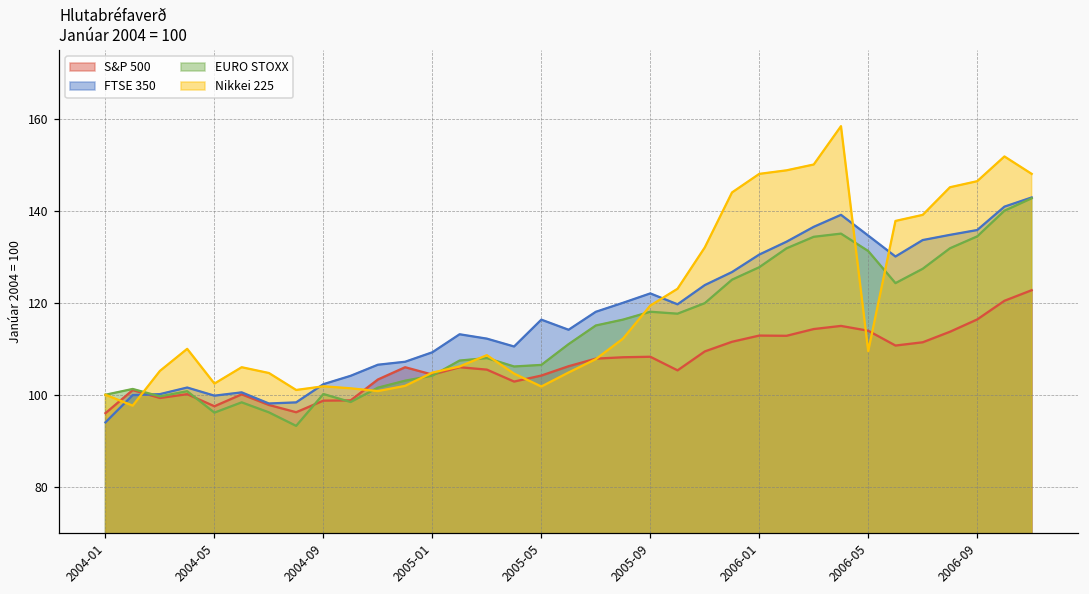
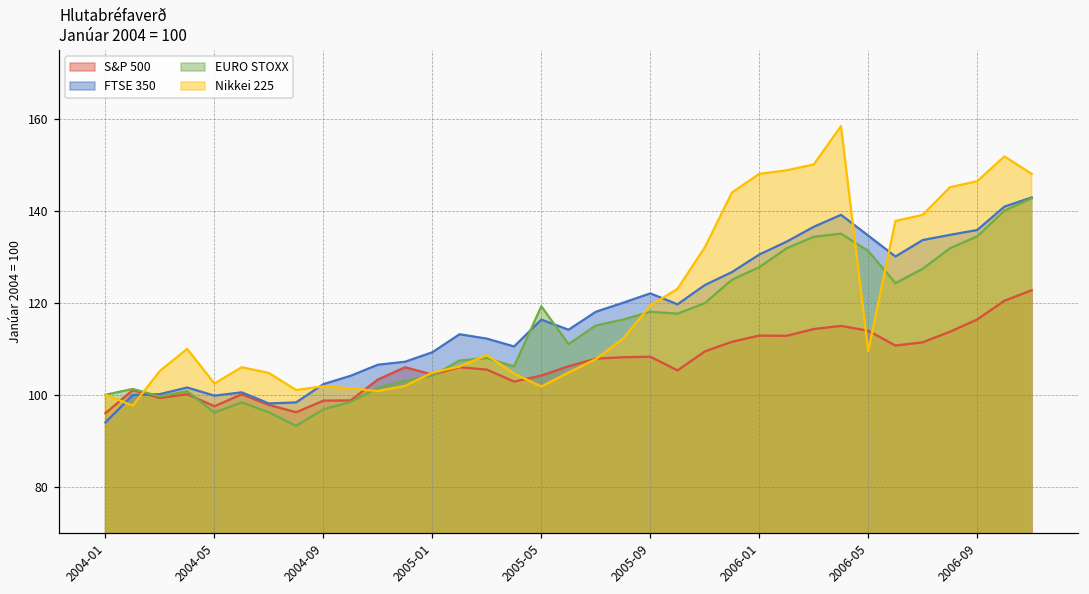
  {
    "S&P 500": {
      "2004-01": 96,
      "2004-05": 98,
      "2004-09": 99,
      "2005-05": 104,
      "2005-09": 108,
      "2006-01": 113,
      "2006-05": 114,
      "2006-09": 116
    },
    "FTSE 350": {
      "2004-01": 94,
      "2004-05": 100,
      "2005-01": 109,
      "2005-05": 116,
      "2005-09": 122,
      "2006-01": 131,
      "2006-05": 135,
      "2006-09": 136
    },
    "EURO STOXX": {
      "2004-05": 96,
-     "2004-09": 100,
-     "2005-05": 106,
+     "2004-09": 97,
+     "2005-05": 119,
      "2005-09": 118,
      "2006-01": 128,
      "2006-05": 131,
      "2006-09": 134
    },
    "Nikkei 225": {
      "2004-05": 102,
      "2005-05": 102,
      "2005-09": 119,
      "2006-01": 148,
      "2006-05": 110,
      "2006-09": 146
    }
  }
